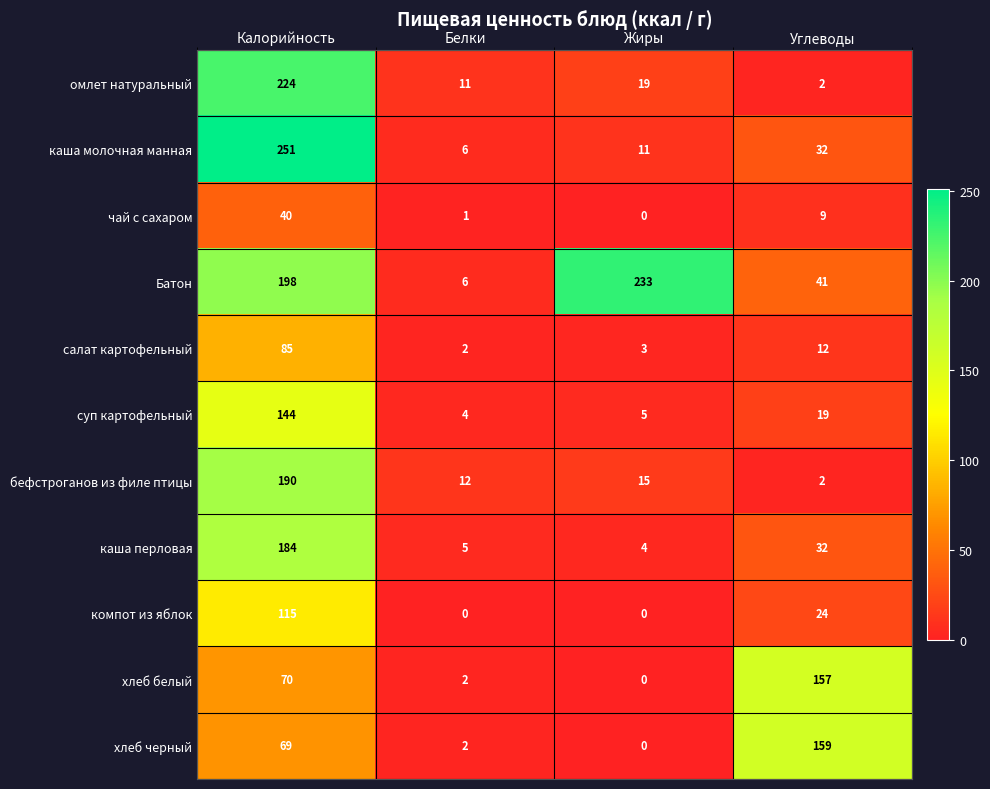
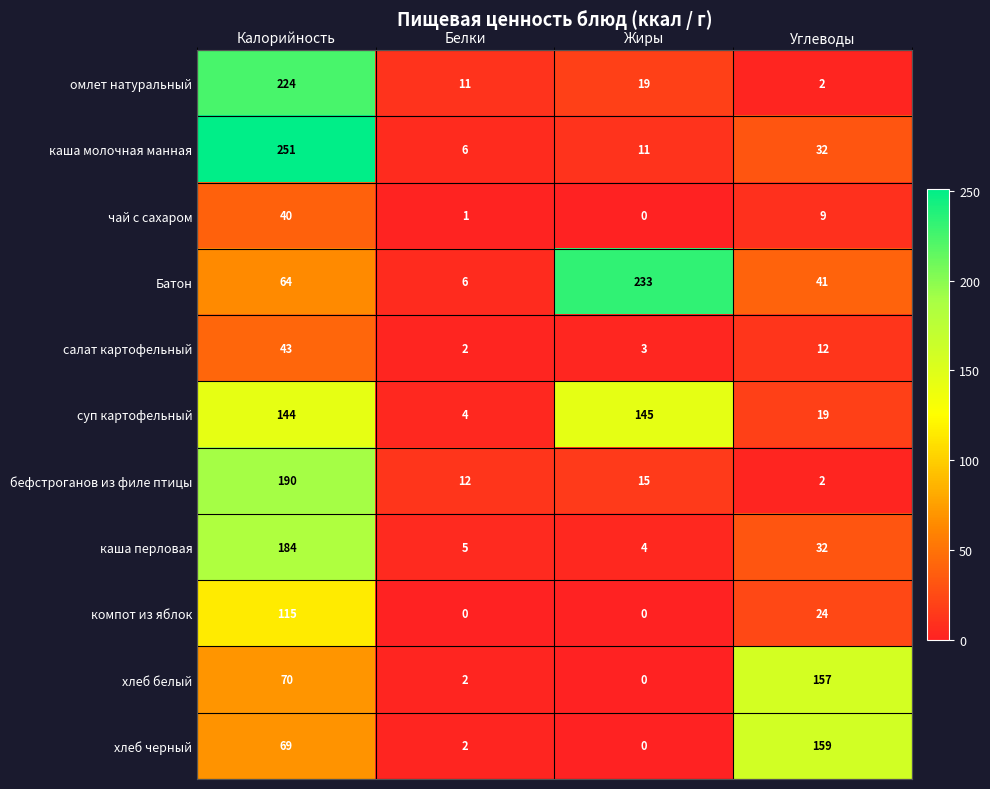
  {
    "омлет натуральный": {
      "Калорийность": 224,
      "Белки": 11,
      "Жиры": 19,
      "Углеводы": 2
    },
    "каша молочная манная": {
      "Калорийность": 251,
      "Белки": 6,
      "Жиры": 11,
      "Углеводы": 32
    },
    "чай с сахаром": {
      "Калорийность": 40,
      "Белки": 1,
      "Жиры": 0,
      "Углеводы": 9
    },
    "Батон": {
-     "Калорийность": 198,
+     "Калорийность": 64,
      "Белки": 6,
      "Жиры": 233,
      "Углеводы": 41
    },
    "салат картофельный": {
-     "Калорийность": 85,
+     "Калорийность": 43,
      "Белки": 2,
      "Жиры": 3,
      "Углеводы": 12
    },
    "суп картофельный": {
      "Калорийность": 144,
      "Белки": 4,
-     "Жиры": 5,
+     "Жиры": 145,
      "Углеводы": 19
    },
    "бефстроганов из филе птицы": {
      "Калорийность": 190,
      "Белки": 12,
      "Жиры": 15,
      "Углеводы": 2
    },
    "каша перловая": {
      "Калорийность": 184,
      "Белки": 5,
      "Жиры": 4,
      "Углеводы": 32
    },
    "компот из яблок": {
      "Калорийность": 115,
      "Белки": 0,
      "Жиры": 0,
      "Углеводы": 24
    },
    "хлеб белый": {
      "Калорийность": 70,
      "Белки": 2,
      "Жиры": 0,
      "Углеводы": 157
    },
    "хлеб черный": {
      "Калорийность": 69,
      "Белки": 2,
      "Жиры": 0,
      "Углеводы": 159
    }
  }
